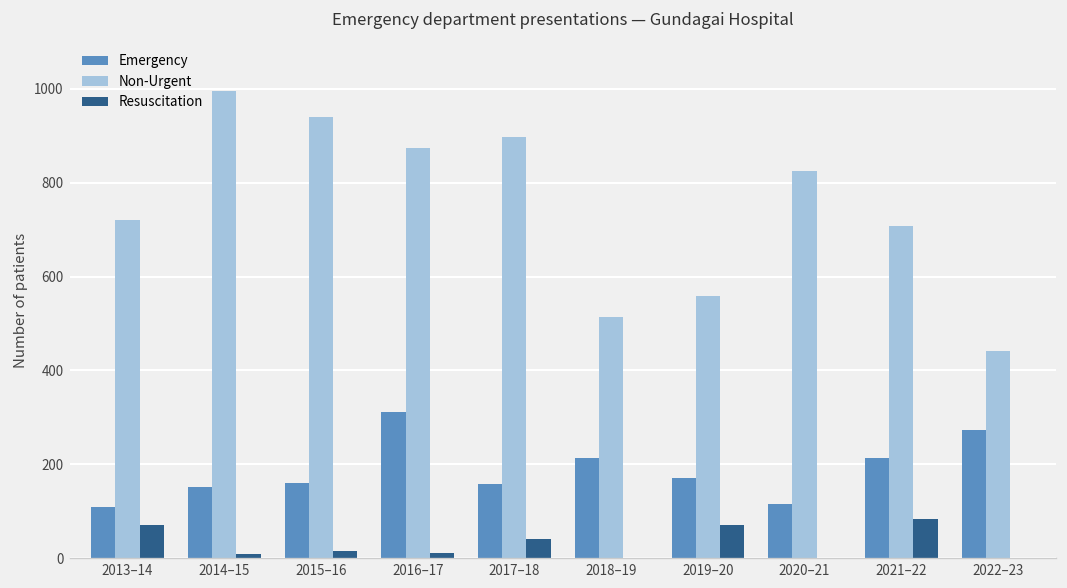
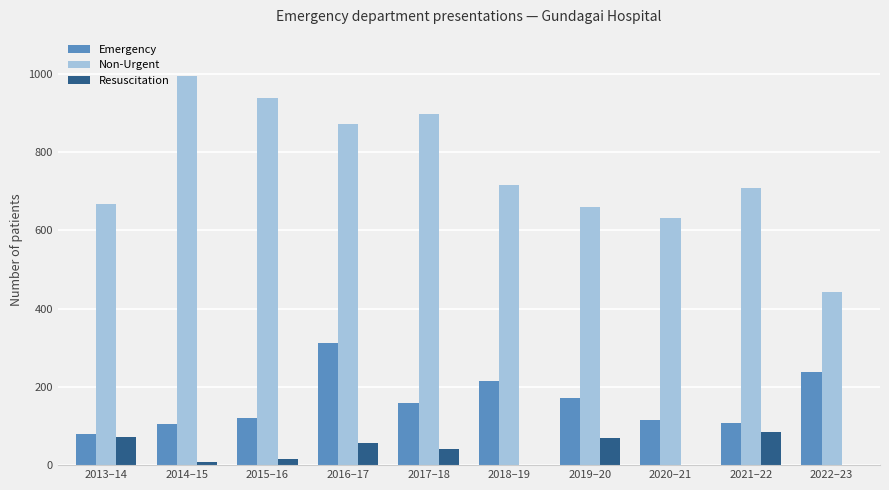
  {
    "Emergency": {
-     "2013–14": 110,
-     "2014–15": 150,
-     "2015–16": 160,
+     "2013–14": 80,
+     "2014–15": 100,
+     "2015–16": 120,
      "2016–17": 310,
      "2017–18": 160,
      "2018–19": 210,
      "2019–20": 170,
      "2020–21": 120,
-     "2021–22": 210,
-     "2022–23": 270
+     "2021–22": 110,
+     "2022–23": 240
    },
    "Non-Urgent": {
-     "2013–14": 720,
+     "2013–14": 670,
      "2014–15": 1000,
      "2015–16": 940,
      "2016–17": 870,
      "2017–18": 900,
-     "2018–19": 510,
-     "2019–20": 560,
-     "2020–21": 830,
+     "2018–19": 720,
+     "2019–20": 660,
+     "2020–21": 630,
      "2021–22": 710,
      "2022–23": 440
    },
    "Resuscitation": {
      "2013–14": 70,
      "2014–15": 10,
      "2015–16": 20,
-     "2016–17": 10,
+     "2016–17": 60,
      "2017–18": 40,
      "2018–19": 0,
      "2019–20": 70,
      "2020–21": 0,
      "2021–22": 80,
      "2022–23": 0
    }
  }
